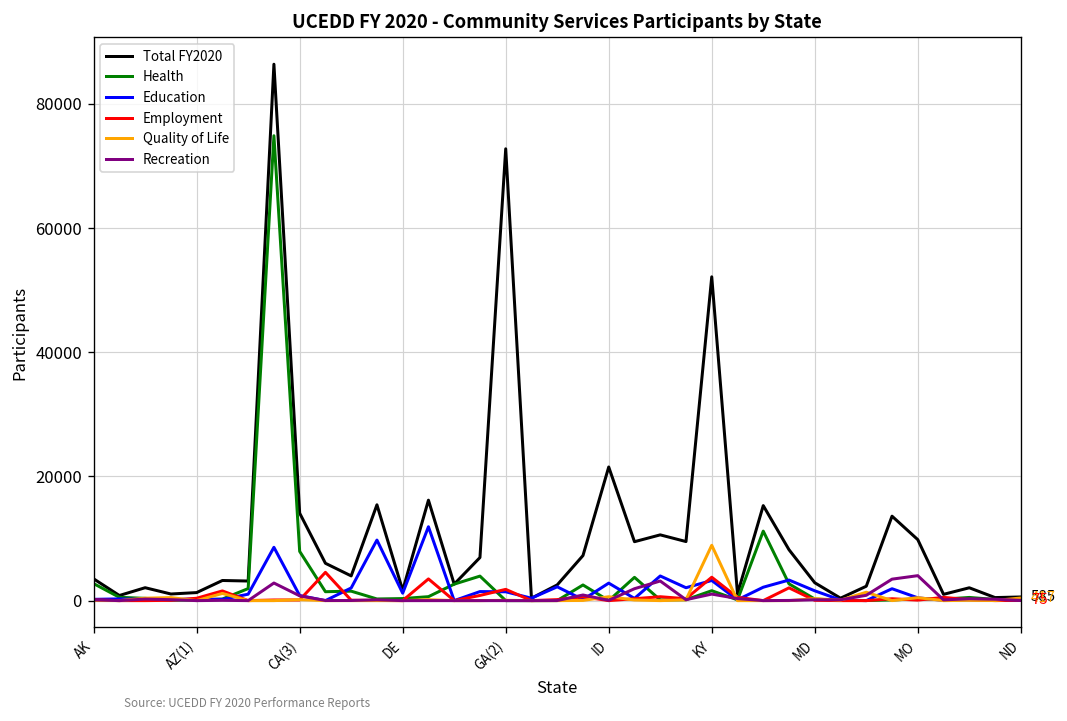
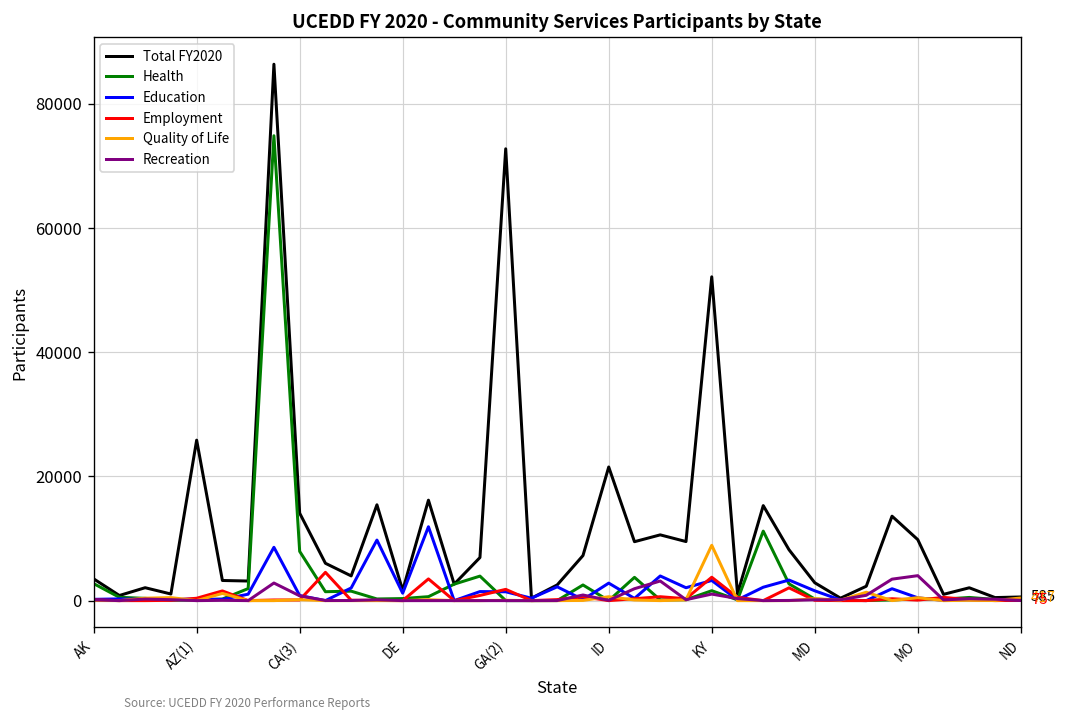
  {
    "Total FY2020": {
      "AK": 4000,
-     "AZ(1)": 1000,
+     "AZ(1)": 26000,
      "CA(3)": 14000,
      "GA(2)": 73000,
      "ID": 22000,
      "KY": 52000,
      "MD": 3000,
      "MO": 10000
    },
    "Health": {
      "AK": 3000,
      "CA(3)": 8000,
      "KY": 2000
    },
    "Education": {
      "ID": 3000,
      "KY": 3000,
      "MD": 2000
    },
    "Employment": {
      "KY": 4000
    },
    "Quality of Life": {
      "ID": 1000,
      "KY": 9000
    },
    "Recreation": {
      "KY": 1000,
      "MO": 4000
    }
  }
